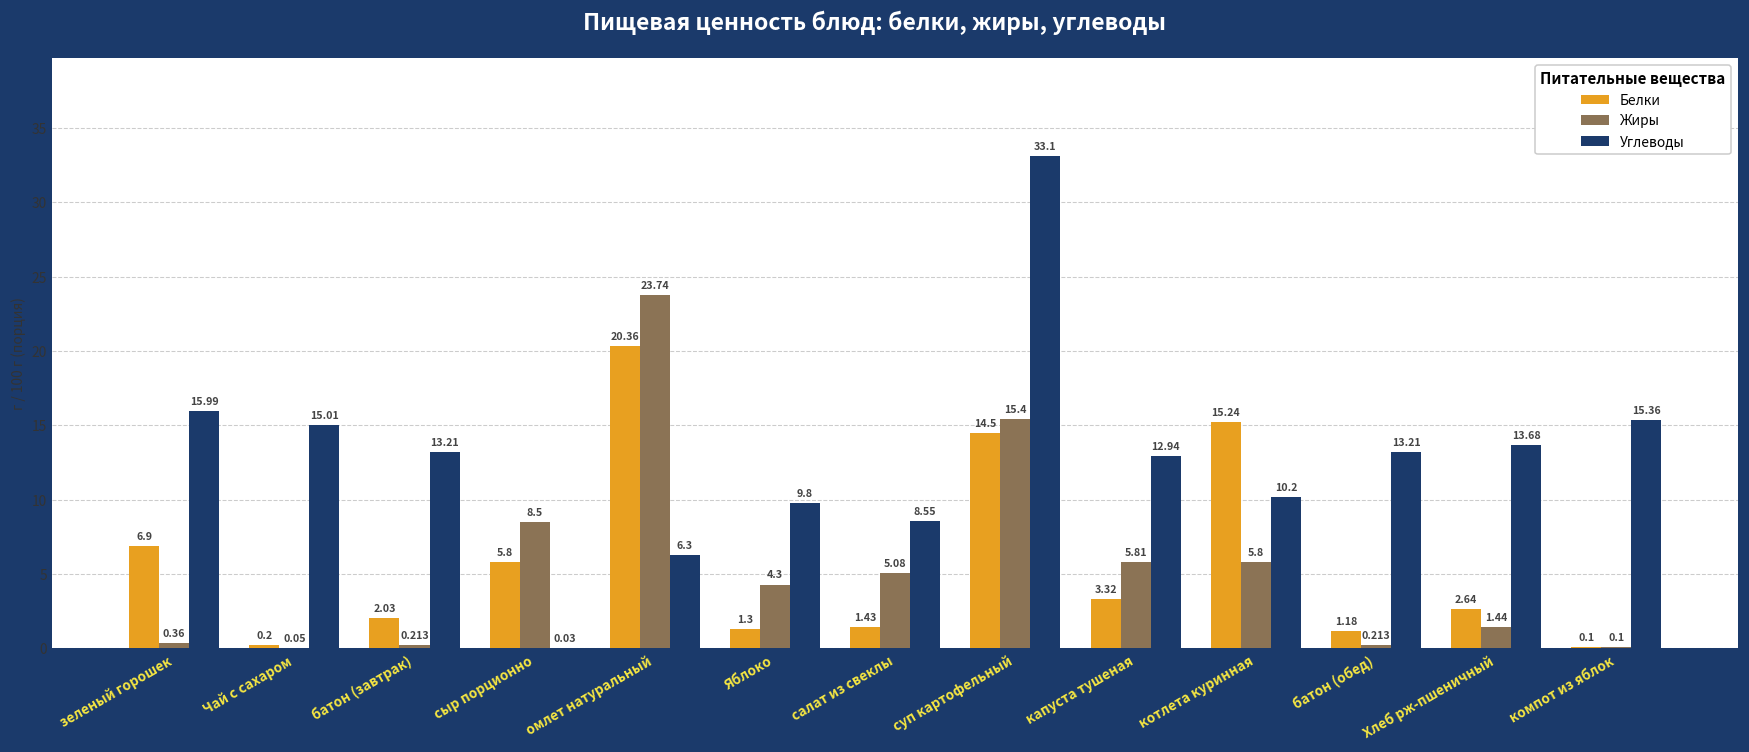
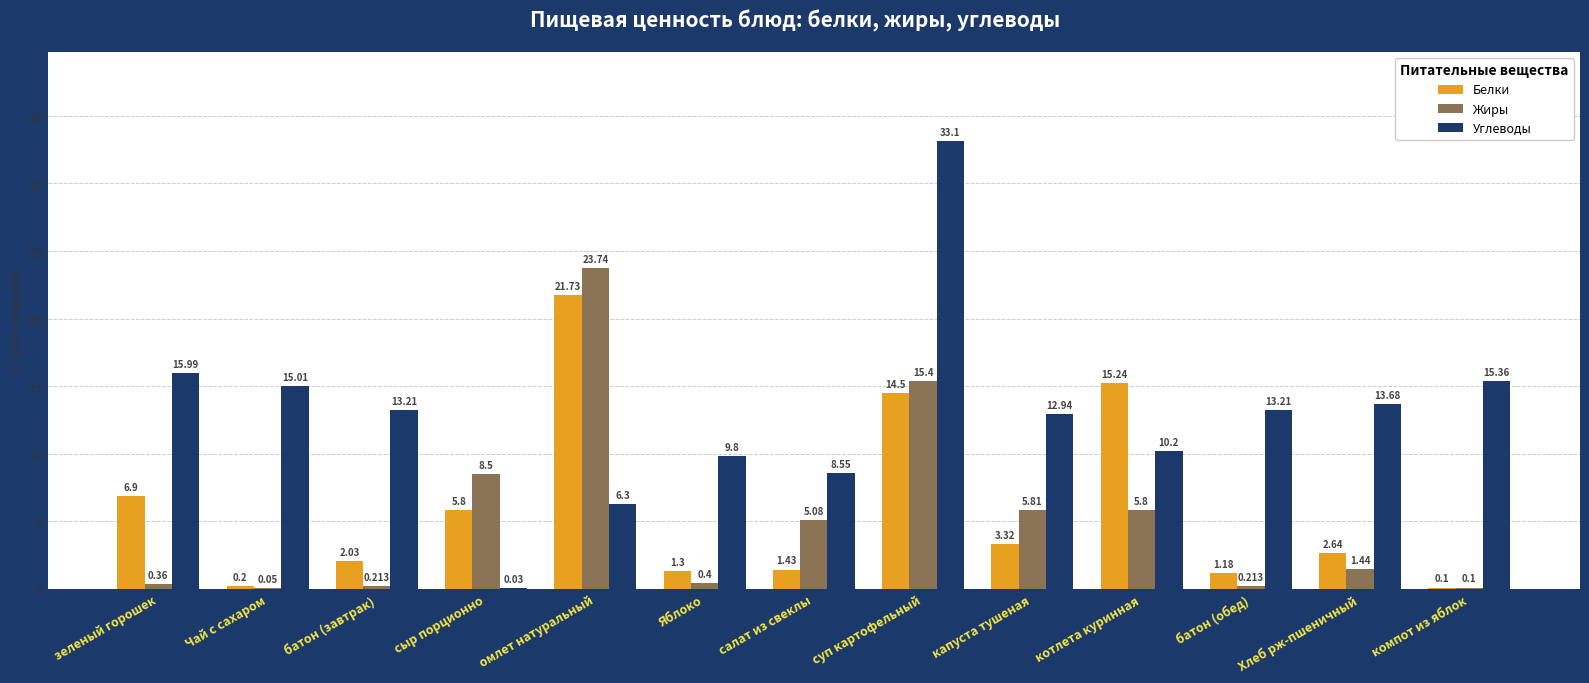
  {
    "Белки": {
      "зеленый горошек": 6.9,
      "Чай с сахаром": 0.2,
      "батон (завтрак)": 2.03,
      "сыр порционно": 5.8,
-     "омлет натуральный": 20.36,
+     "омлет натуральный": 21.73,
      "Яблоко": 1.3,
      "салат из свеклы": 1.43,
      "суп картофельный": 14.5,
      "капуста тушеная": 3.32,
      "котлета куринная": 15.24,
      "батон (обед)": 1.18,
      "Хлеб рж-пшеничный": 2.64,
      "компот из яблок": 0.1
    },
    "Жиры": {
      "зеленый горошек": 0.36,
      "Чай с сахаром": 0.05,
      "батон (завтрак)": 0.213,
      "сыр порционно": 8.5,
      "омлет натуральный": 23.74,
-     "Яблоко": 4.3,
+     "Яблоко": 0.4,
      "салат из свеклы": 5.08,
      "суп картофельный": 15.4,
      "капуста тушеная": 5.81,
      "котлета куринная": 5.8,
      "батон (обед)": 0.213,
      "Хлеб рж-пшеничный": 1.44,
      "компот из яблок": 0.1
    },
    "Углеводы": {
      "зеленый горошек": 15.99,
      "Чай с сахаром": 15.01,
      "батон (завтрак)": 13.21,
      "сыр порционно": 0.03,
      "омлет натуральный": 6.3,
      "Яблоко": 9.8,
      "салат из свеклы": 8.55,
      "суп картофельный": 33.1,
      "капуста тушеная": 12.94,
      "котлета куринная": 10.2,
      "батон (обед)": 13.21,
      "Хлеб рж-пшеничный": 13.68,
      "компот из яблок": 15.36
    }
  }
